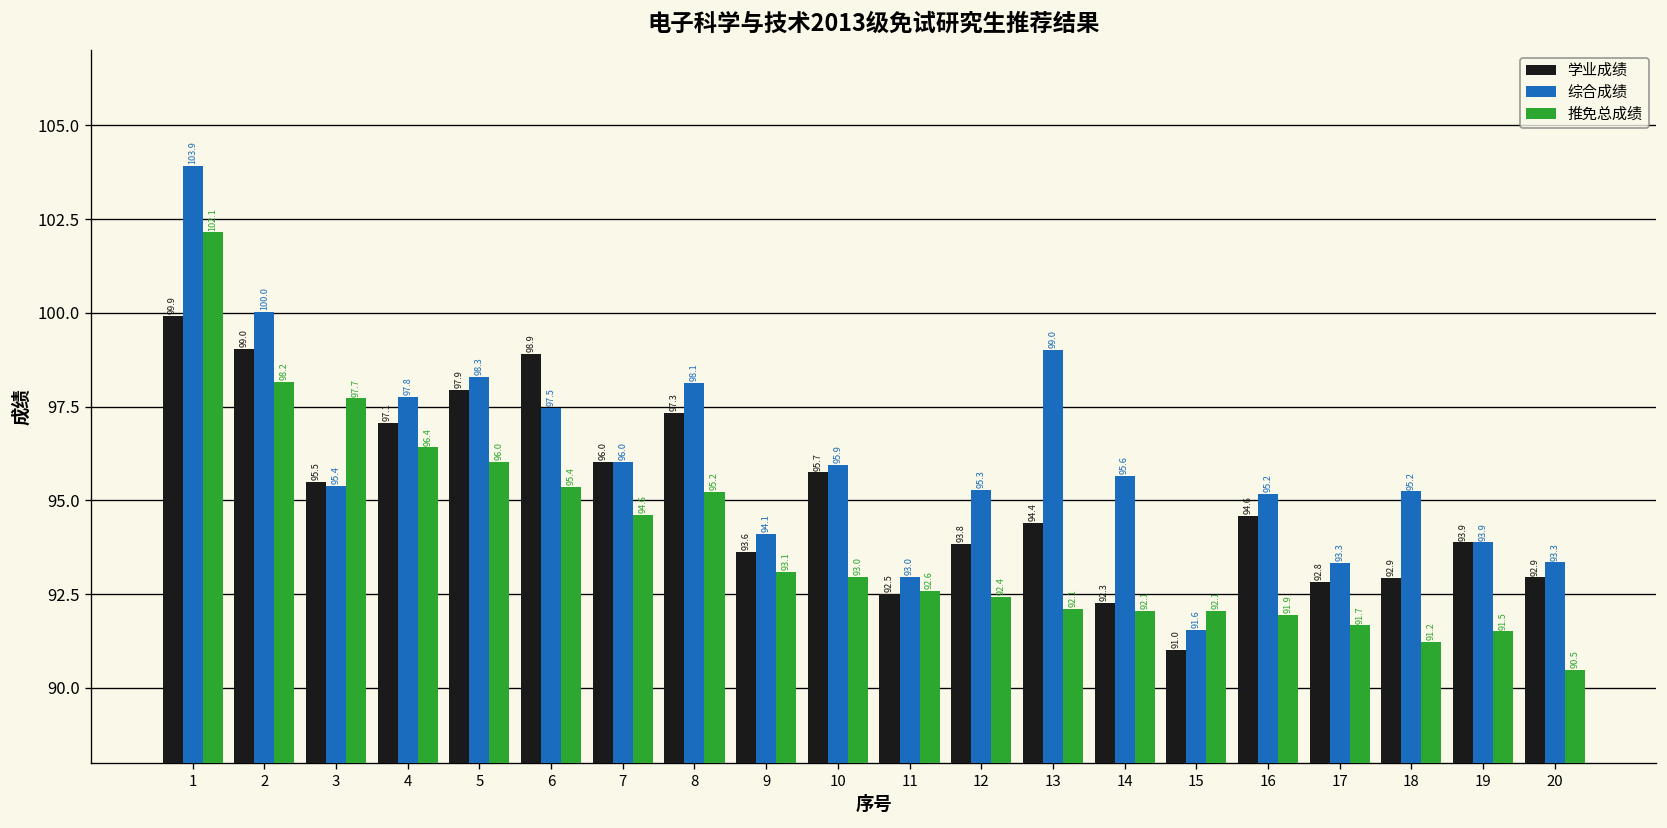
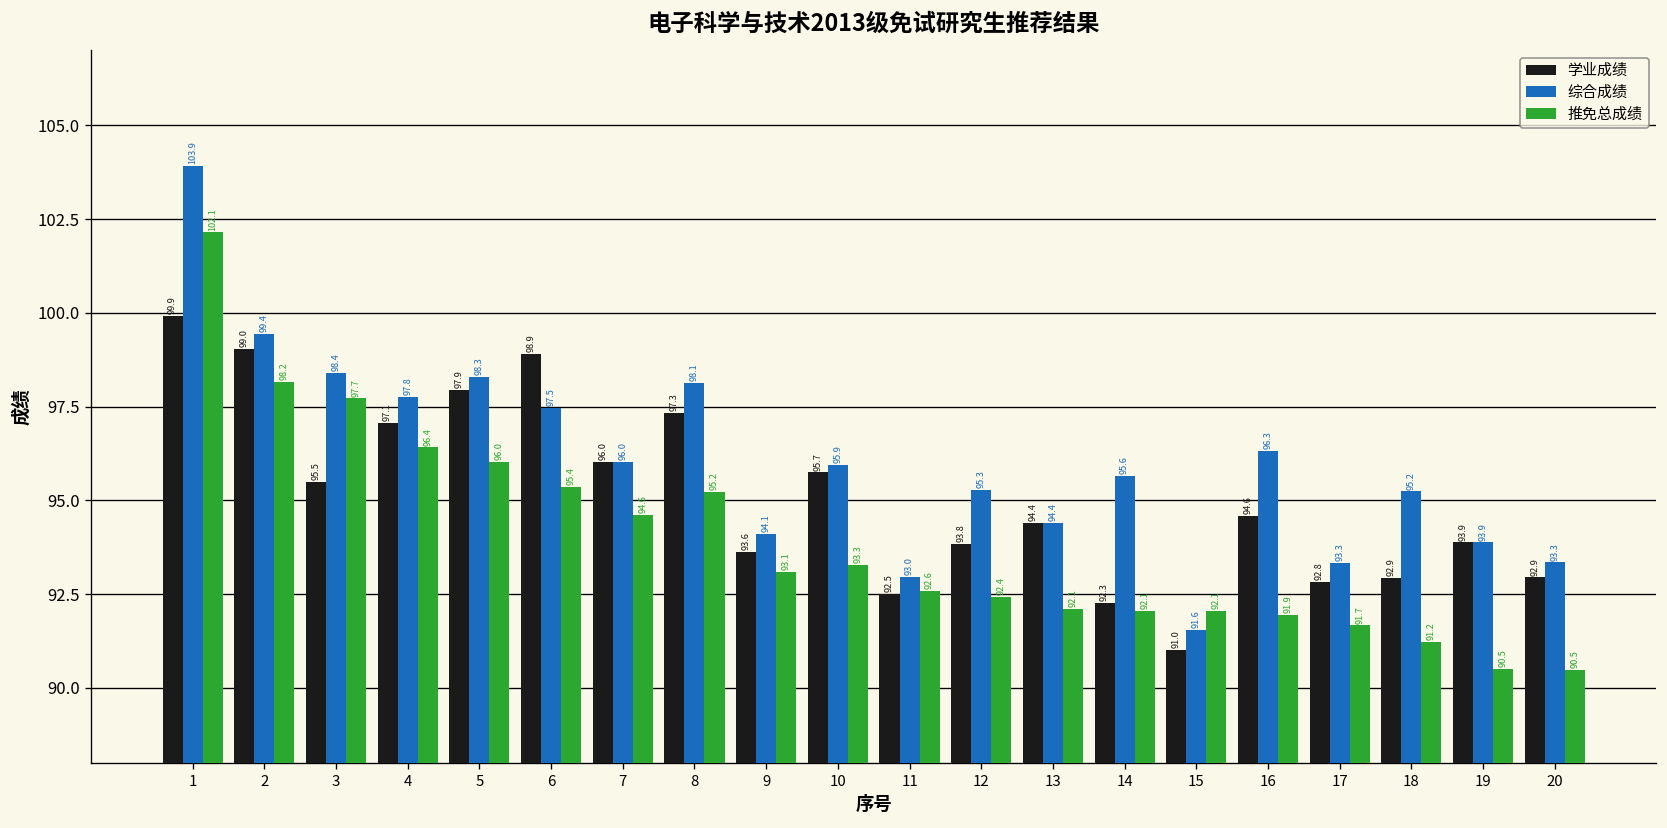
  {
    "学业成绩": {
      "1": 99.9,
      "2": 99.0,
      "3": 95.5,
      "4": 97.1,
      "5": 97.9,
      "6": 98.9,
      "7": 96.0,
      "8": 97.3,
      "9": 93.6,
      "10": 95.7,
      "11": 92.5,
      "12": 93.8,
      "13": 94.4,
      "14": 92.3,
      "15": 91.0,
      "16": 94.6,
      "17": 92.8,
      "18": 92.9,
      "19": 93.9,
      "20": 92.9
    },
    "综合成绩": {
      "1": 103.9,
-     "2": 100.0,
-     "3": 95.4,
+     "2": 99.4,
+     "3": 98.4,
      "4": 97.8,
      "5": 98.3,
      "6": 97.5,
      "7": 96.0,
      "8": 98.1,
      "9": 94.1,
      "10": 95.9,
      "11": 93.0,
      "12": 95.3,
-     "13": 99.0,
+     "13": 94.4,
      "14": 95.6,
      "15": 91.6,
-     "16": 95.2,
+     "16": 96.3,
      "17": 93.3,
      "18": 95.2,
      "19": 93.9,
      "20": 93.3
    },
    "推免总成绩": {
      "1": 102.1,
      "2": 98.2,
      "3": 97.7,
      "4": 96.4,
      "5": 96.0,
      "6": 95.4,
      "7": 94.6,
      "8": 95.2,
      "9": 93.1,
-     "10": 93.0,
+     "10": 93.3,
      "11": 92.6,
      "12": 92.4,
      "13": 92.1,
      "14": 92.1,
      "15": 92.1,
      "16": 91.9,
      "17": 91.7,
      "18": 91.2,
-     "19": 91.5,
+     "19": 90.5,
      "20": 90.5
    }
  }
